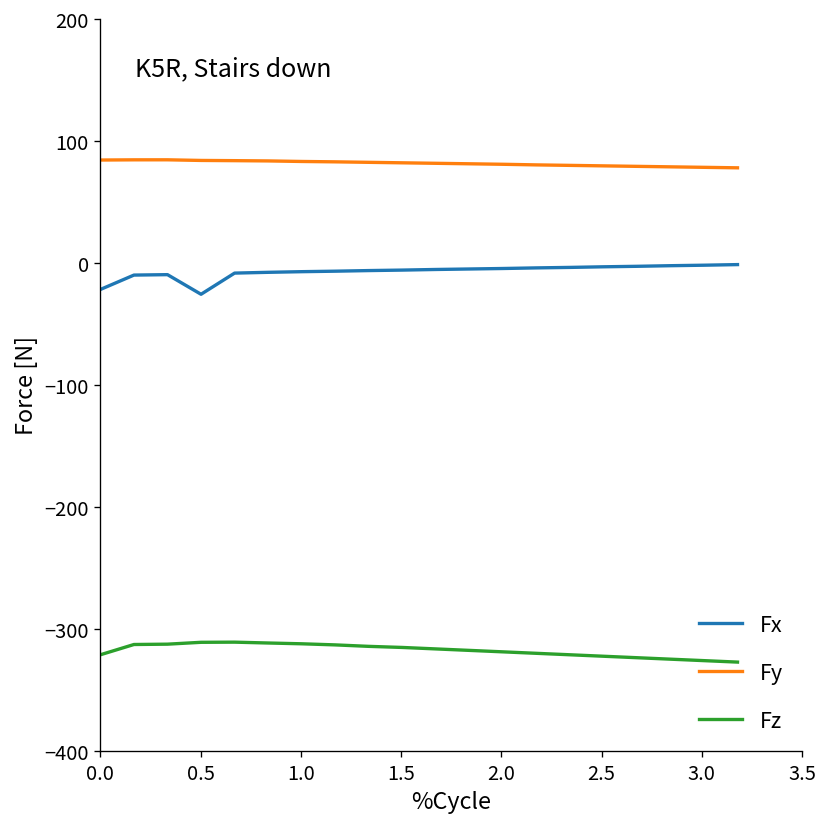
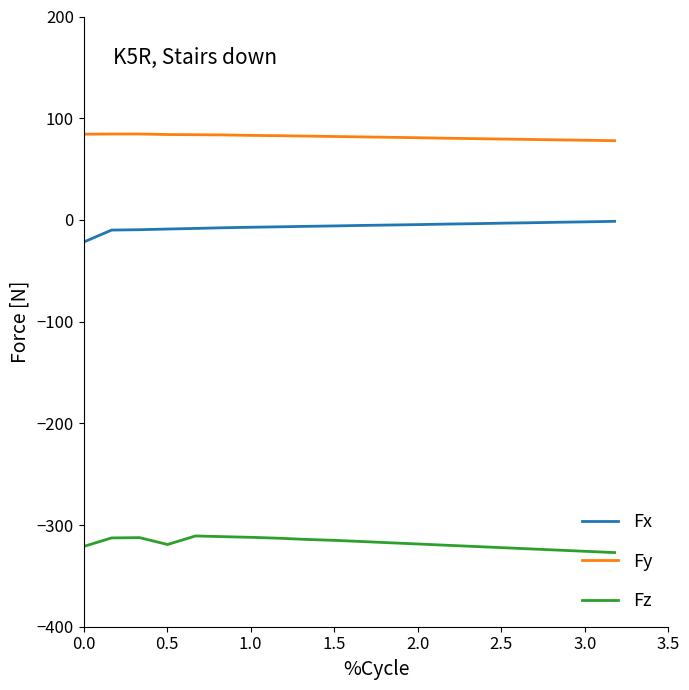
  {
    "Fx": {
      "0.0": -22,
-     "0.5": -26
+     "0.5": -9
    },
    "Fy": {
      "0.0": 84,
      "0.5": 84
    },
    "Fz": {
      "0.0": -321,
-     "0.5": -311
+     "0.5": -319
    }
  }
